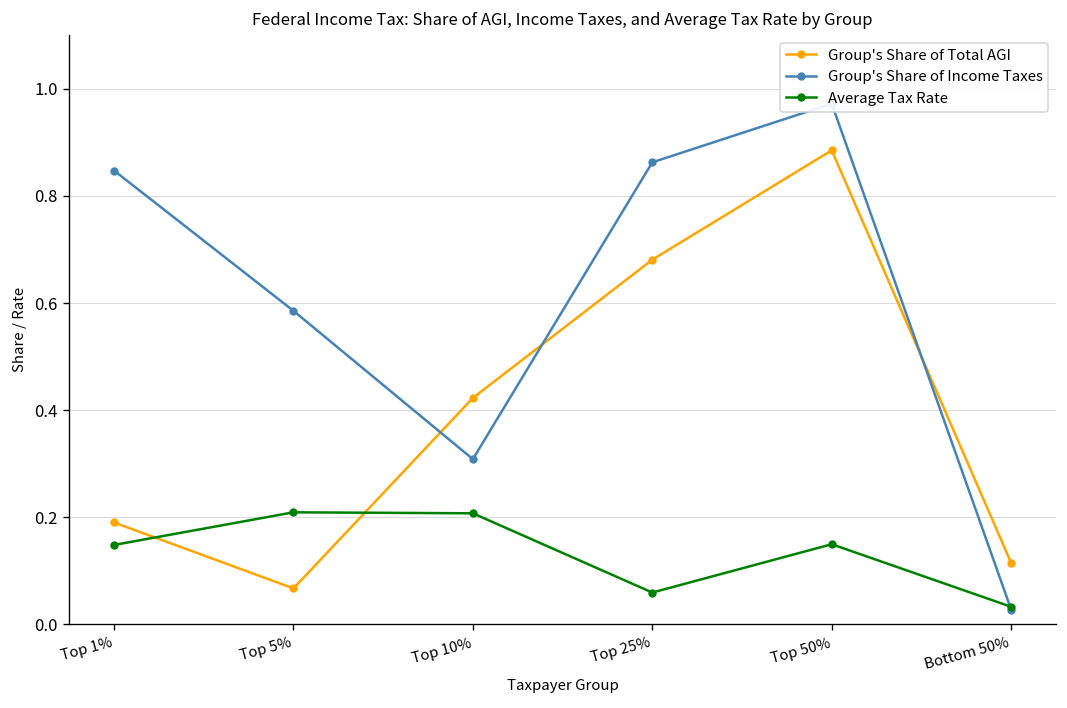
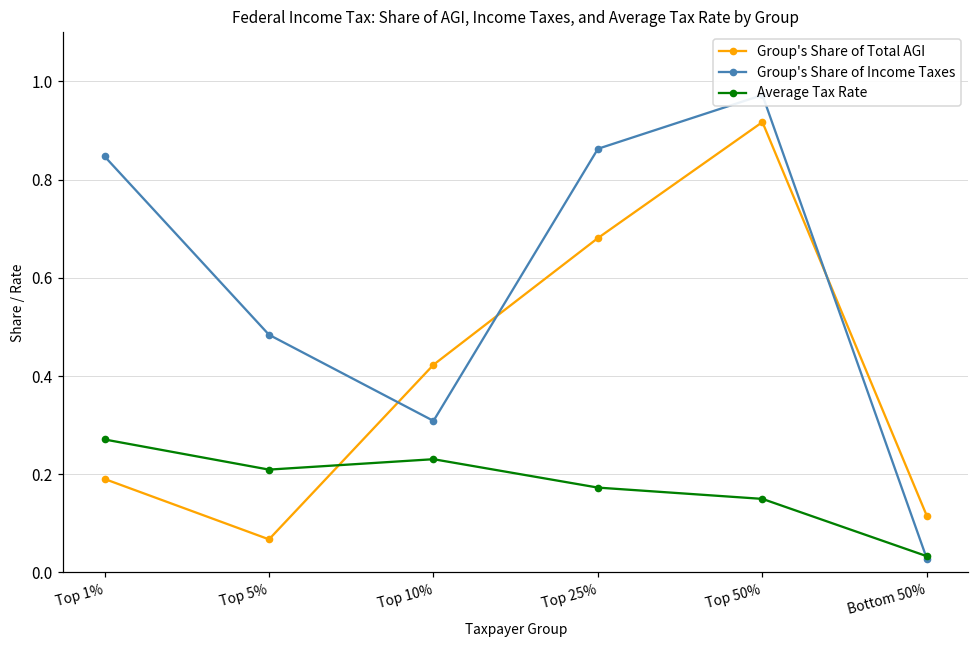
  {
    "Group's Share of Total AGI": {
      "Top 1%": 0.19,
      "Top 5%": 0.07,
      "Top 10%": 0.42,
      "Top 25%": 0.68,
-     "Top 50%": 0.89,
+     "Top 50%": 0.92,
      "Bottom 50%": 0.11
    },
    "Group's Share of Income Taxes": {
      "Top 1%": 0.85,
-     "Top 5%": 0.59,
+     "Top 5%": 0.48,
      "Top 10%": 0.31,
      "Top 25%": 0.86
    },
    "Average Tax Rate": {
-     "Top 1%": 0.15,
+     "Top 1%": 0.27,
      "Top 5%": 0.21,
-     "Top 10%": 0.21,
-     "Top 25%": 0.06,
+     "Top 10%": 0.23,
+     "Top 25%": 0.17,
      "Top 50%": 0.15
    }
  }
